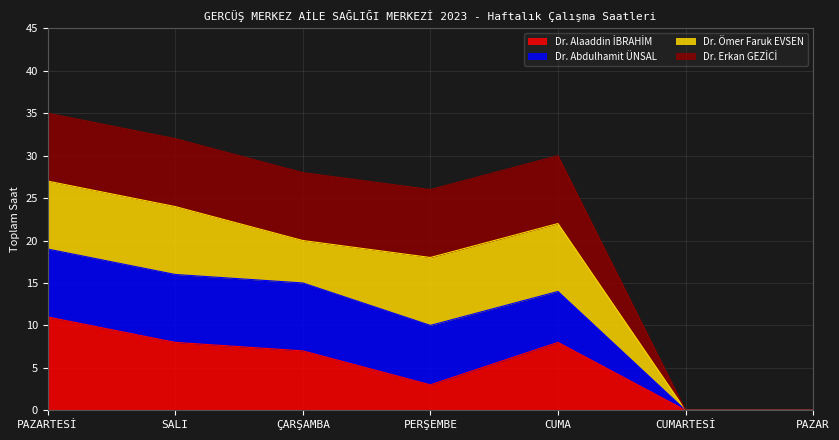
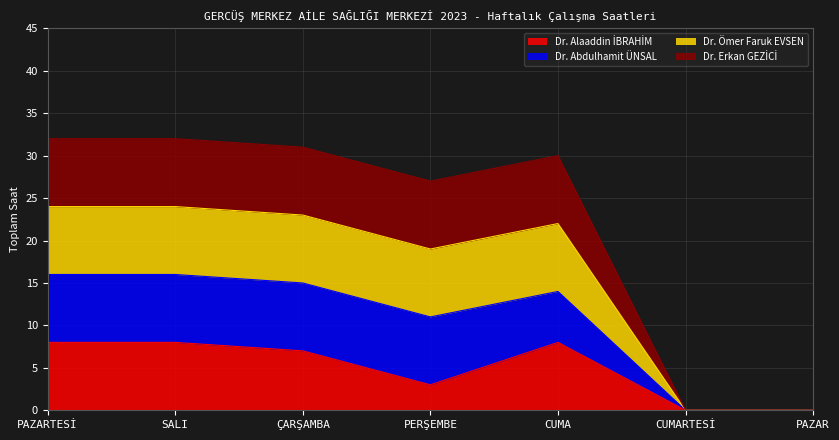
  {
    "Dr. Alaaddin İBRAHİM": {
-     "PAZARTESİ": 11,
+     "PAZARTESİ": 8,
      "SALI": 8,
      "ÇARŞAMBA": 7,
      "PERŞEMBE": 3,
      "CUMA": 8
    },
    "Dr. Abdulhamit ÜNSAL": {
      "PAZARTESİ": 8,
      "SALI": 8,
      "ÇARŞAMBA": 8,
-     "PERŞEMBE": 7,
+     "PERŞEMBE": 8,
      "CUMA": 6
    },
    "Dr. Ömer Faruk EVSEN": {
      "PAZARTESİ": 8,
      "SALI": 8,
-     "ÇARŞAMBA": 5,
+     "ÇARŞAMBA": 8,
      "PERŞEMBE": 8,
      "CUMA": 8
    },
    "Dr. Erkan GEZİCİ": {
      "PAZARTESİ": 8,
      "SALI": 8,
      "ÇARŞAMBA": 8,
      "PERŞEMBE": 8,
      "CUMA": 8
    }
  }
